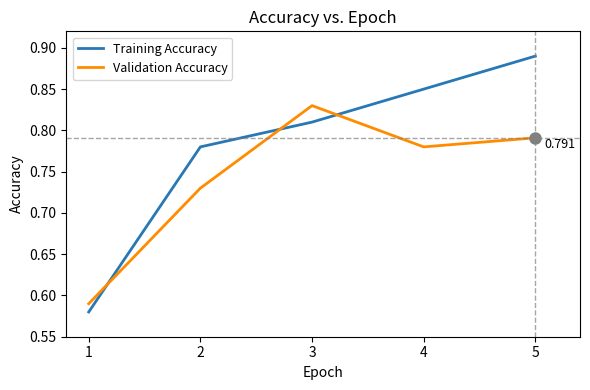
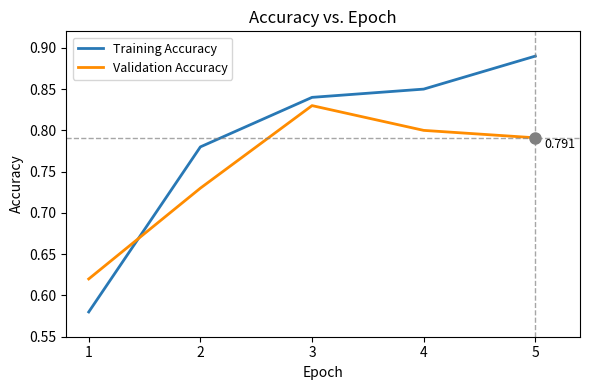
  {
    "Training Accuracy": {
      "1": 0.58,
      "2": 0.78,
-     "3": 0.81,
+     "3": 0.84,
      "4": 0.85,
      "5": 0.89
    },
    "Validation Accuracy": {
-     "1": 0.59,
+     "1": 0.62,
      "2": 0.73,
      "3": 0.83,
-     "4": 0.78
+     "4": 0.80
    }
  }
